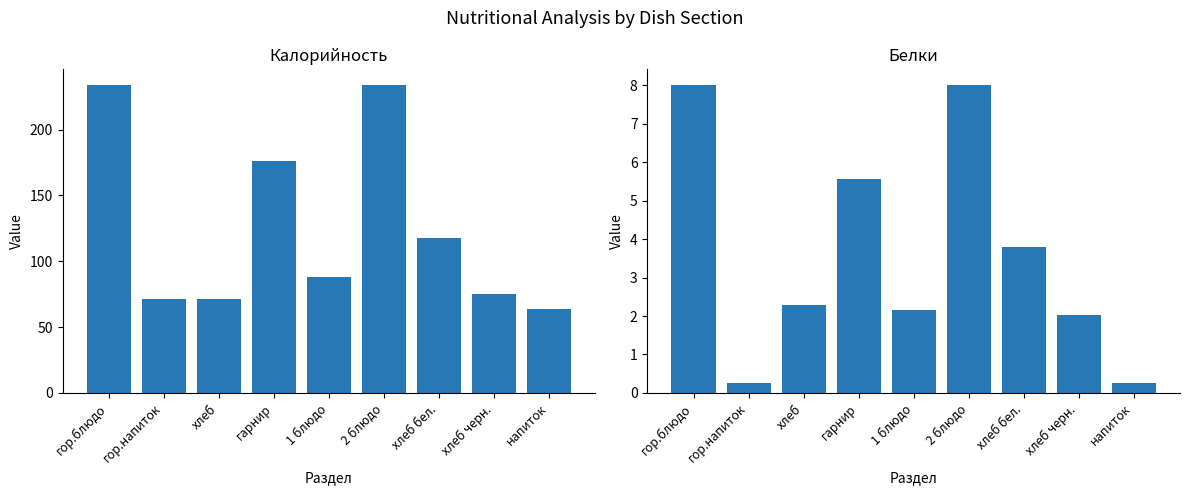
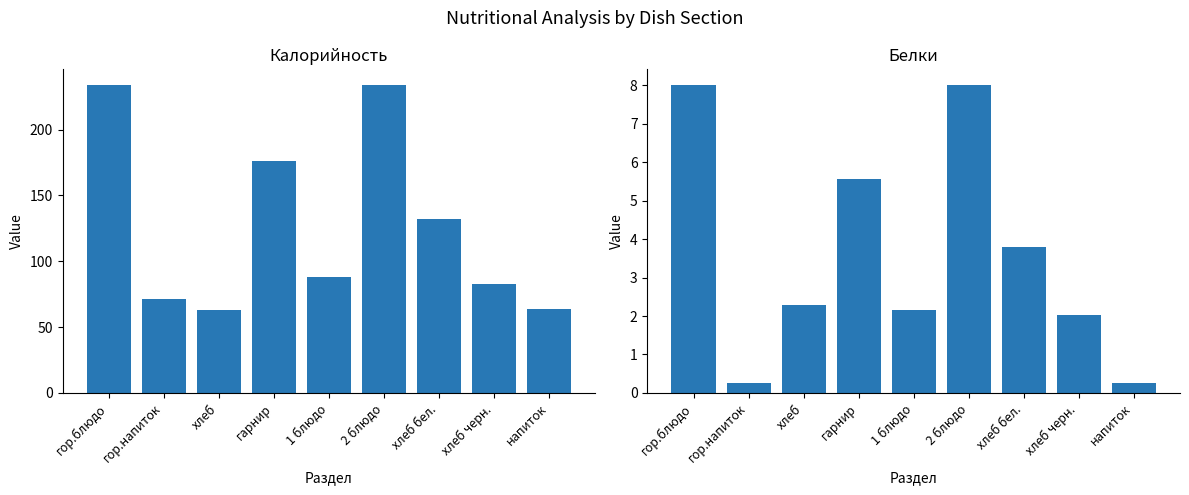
  {
    "Калорийность": {
      "гор.блюдо": 234,
      "гор.напиток": 71,
-     "хлеб": 71,
+     "хлеб": 63,
      "гарнир": 176,
      "1 блюдо": 88,
      "2 блюдо": 234,
-     "хлеб бел.": 118,
-     "хлеб черн.": 75,
+     "хлеб бел.": 132,
+     "хлеб черн.": 83,
      "напиток": 64
    },
    "Белки": {
      "гор.блюдо": 8.0,
      "гор.напиток": 0.3,
      "хлеб": 2.3,
      "гарнир": 5.6,
      "1 блюдо": 2.2,
      "2 блюдо": 8.0,
      "хлеб бел.": 3.8,
      "хлеб черн.": 2.0,
      "напиток": 0.3
    }
  }
